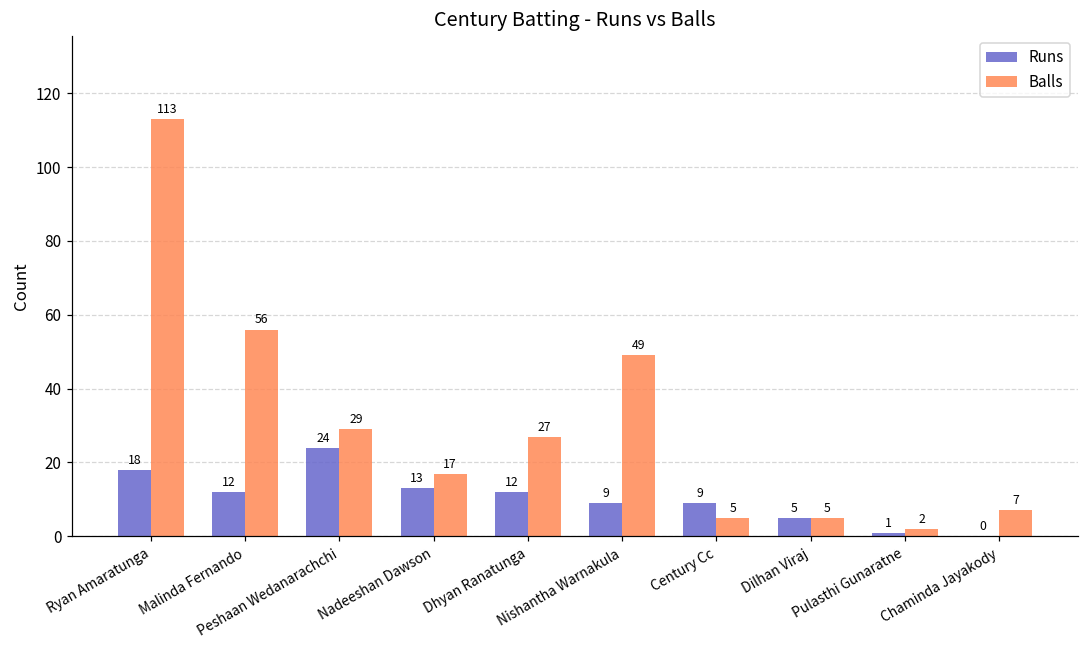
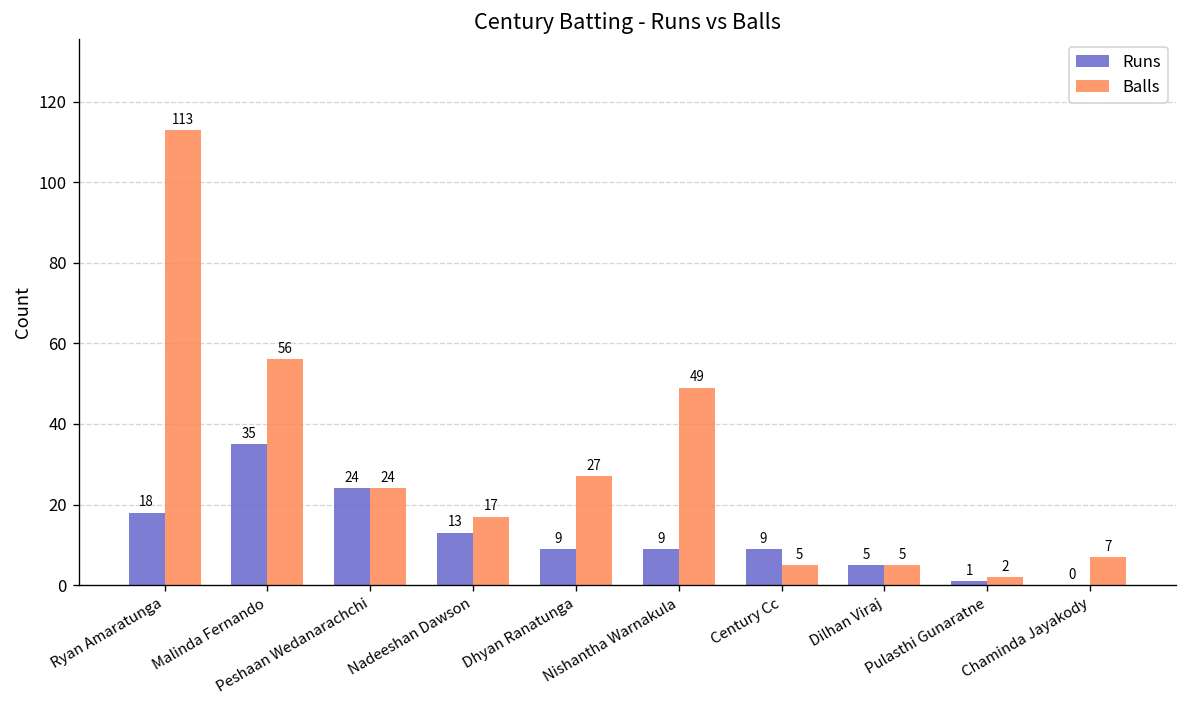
  {
    "Runs": {
      "Ryan Amaratunga": 18,
-     "Malinda Fernando": 12,
+     "Malinda Fernando": 35,
      "Peshaan Wedanarachchi": 24,
      "Nadeeshan Dawson": 13,
-     "Dhyan Ranatunga": 12,
+     "Dhyan Ranatunga": 9,
      "Nishantha Warnakula": 9,
      "Century Cc": 9,
      "Dilhan Viraj": 5,
      "Pulasthi Gunaratne": 1,
      "Chaminda Jayakody": 0
    },
    "Balls": {
      "Ryan Amaratunga": 113,
      "Malinda Fernando": 56,
-     "Peshaan Wedanarachchi": 29,
+     "Peshaan Wedanarachchi": 24,
      "Nadeeshan Dawson": 17,
      "Dhyan Ranatunga": 27,
      "Nishantha Warnakula": 49,
      "Century Cc": 5,
      "Dilhan Viraj": 5,
      "Pulasthi Gunaratne": 2,
      "Chaminda Jayakody": 7
    }
  }
